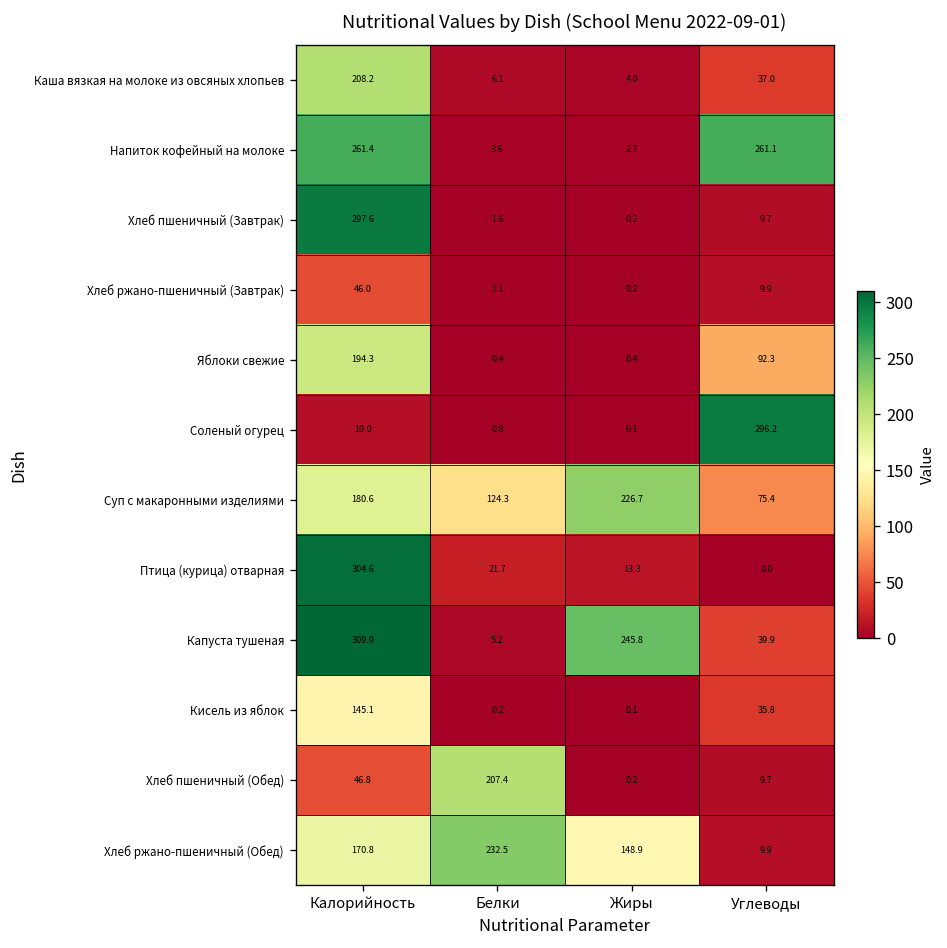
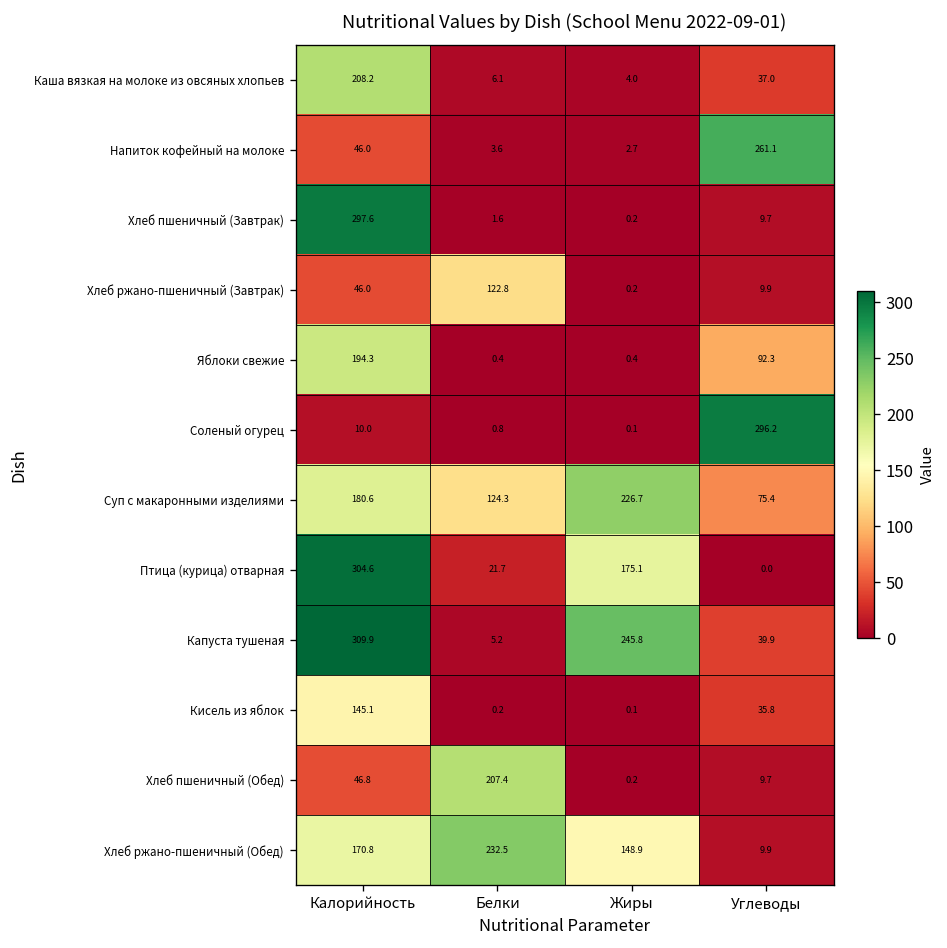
  {
    "Каша вязкая на молоке из овсяных хлопьев": {
      "Калорийность": 208.2,
      "Белки": 6.1,
      "Жиры": 4.0,
      "Углеводы": 37.0
    },
    "Напиток кофейный на молоке": {
-     "Калорийность": 261.4,
+     "Калорийность": 46.0,
      "Белки": 3.6,
      "Жиры": 2.7,
      "Углеводы": 261.1
    },
    "Хлеб пшеничный (Завтрак)": {
      "Калорийность": 297.6,
      "Белки": 1.6,
      "Жиры": 0.2,
      "Углеводы": 9.7
    },
    "Хлеб ржано-пшеничный (Завтрак)": {
      "Калорийность": 46.0,
-     "Белки": 1.1,
+     "Белки": 122.8,
      "Жиры": 0.2,
      "Углеводы": 9.9
    },
    "Яблоки свежие": {
      "Калорийность": 194.3,
      "Белки": 0.4,
      "Жиры": 0.4,
      "Углеводы": 92.3
    },
    "Соленый огурец": {
      "Калорийность": 10.0,
      "Белки": 0.8,
      "Жиры": 0.1,
      "Углеводы": 296.2
    },
    "Суп с макаронными изделиями": {
      "Калорийность": 180.6,
      "Белки": 124.3,
      "Жиры": 226.7,
      "Углеводы": 75.4
    },
    "Птица (курица) отварная": {
      "Калорийность": 304.6,
      "Белки": 21.7,
-     "Жиры": 13.3,
+     "Жиры": 175.1,
      "Углеводы": 0.0
    },
    "Капуста тушеная": {
      "Калорийность": 309.9,
      "Белки": 5.2,
      "Жиры": 245.8,
      "Углеводы": 39.9
    },
    "Кисель из яблок": {
      "Калорийность": 145.1,
      "Белки": 0.2,
      "Жиры": 0.1,
      "Углеводы": 35.8
    },
    "Хлеб пшеничный (Обед)": {
      "Калорийность": 46.8,
      "Белки": 207.4,
      "Жиры": 0.2,
      "Углеводы": 9.7
    },
    "Хлеб ржано-пшеничный (Обед)": {
      "Калорийность": 170.8,
      "Белки": 232.5,
      "Жиры": 148.9,
      "Углеводы": 9.9
    }
  }
